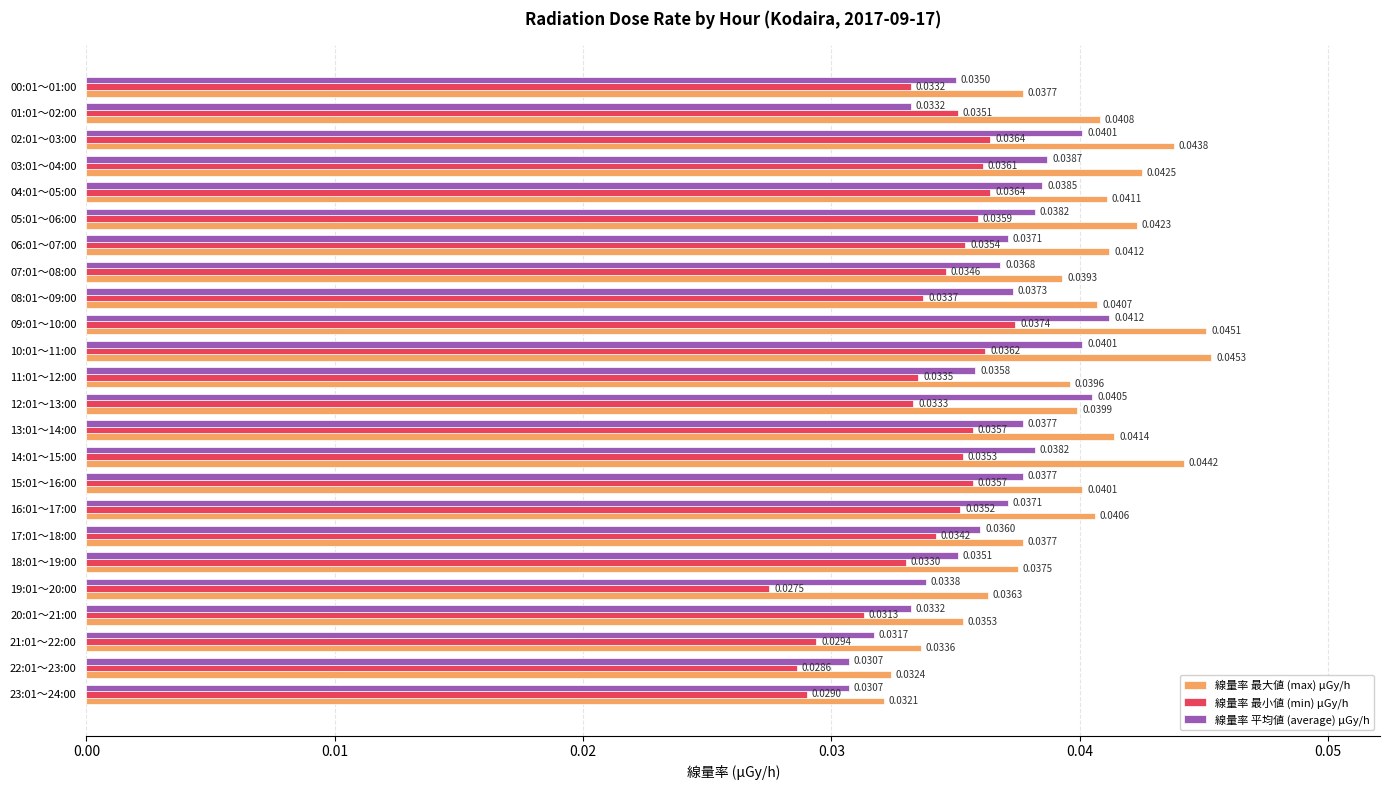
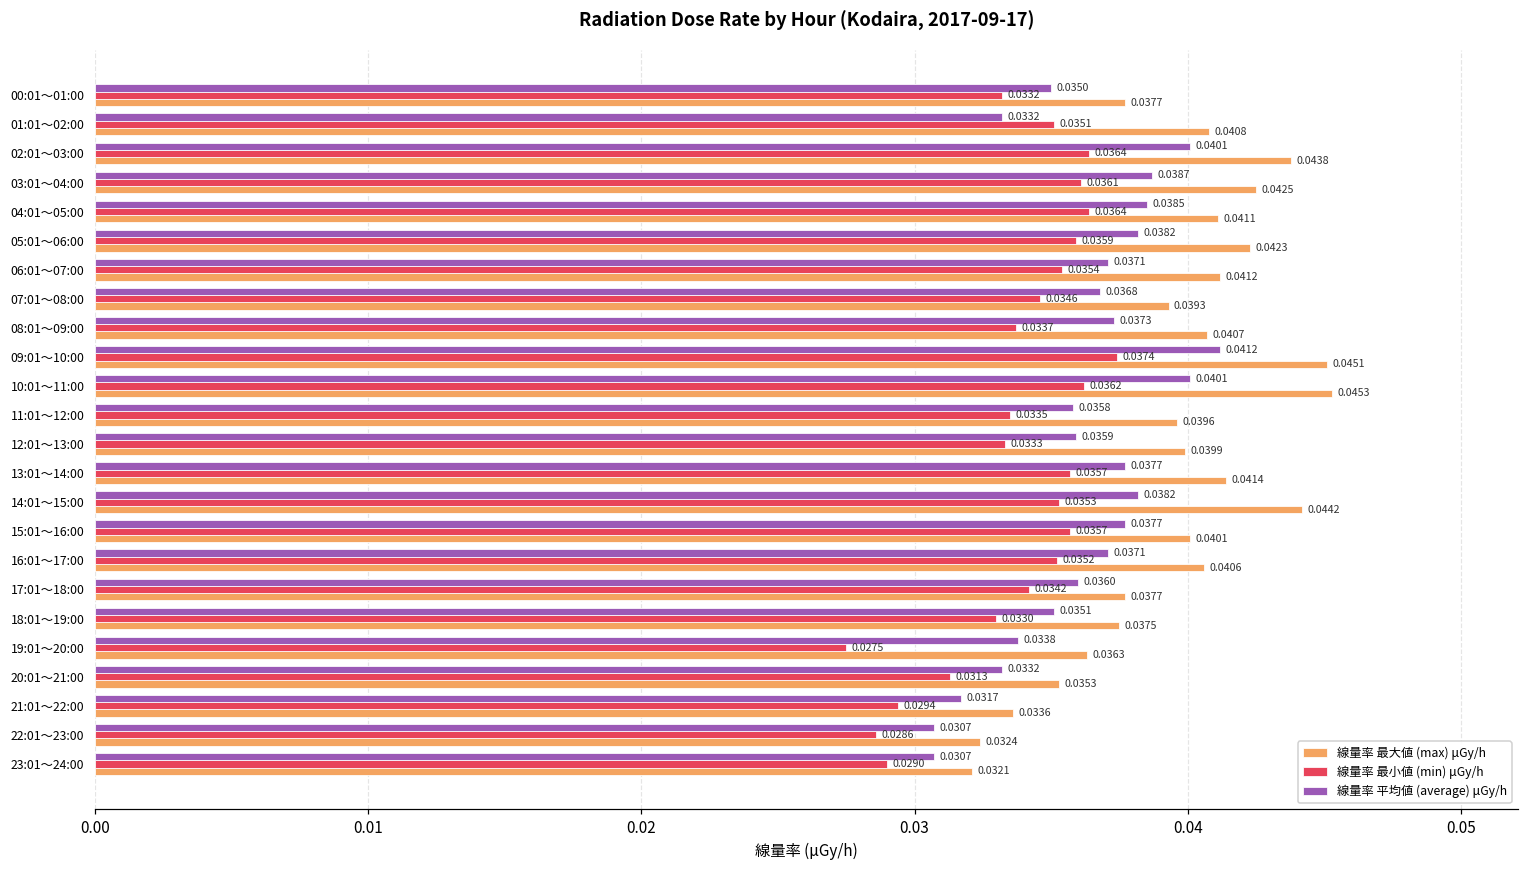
  {
    "線量率 最大値 (max) μGy/h": {
      "00:01～01:00": 0.0377,
      "01:01～02:00": 0.0408,
      "02:01～03:00": 0.0438,
      "03:01～04:00": 0.0425,
      "04:01～05:00": 0.0411,
      "05:01～06:00": 0.0423,
      "06:01～07:00": 0.0412,
      "07:01～08:00": 0.0393,
      "08:01～09:00": 0.0407,
      "09:01～10:00": 0.0451,
      "10:01～11:00": 0.0453,
      "11:01～12:00": 0.0396,
      "12:01～13:00": 0.0399,
      "13:01～14:00": 0.0414,
      "14:01～15:00": 0.0442,
      "15:01～16:00": 0.0401,
      "16:01～17:00": 0.0406,
      "17:01～18:00": 0.0377,
      "18:01～19:00": 0.0375,
      "19:01～20:00": 0.0363,
      "20:01～21:00": 0.0353,
      "21:01～22:00": 0.0336,
      "22:01～23:00": 0.0324,
      "23:01～24:00": 0.0321
    },
    "線量率 最小値 (min) μGy/h": {
      "00:01～01:00": 0.0332,
      "01:01～02:00": 0.0351,
      "02:01～03:00": 0.0364,
      "03:01～04:00": 0.0361,
      "04:01～05:00": 0.0364,
      "05:01～06:00": 0.0359,
      "06:01～07:00": 0.0354,
      "07:01～08:00": 0.0346,
      "08:01～09:00": 0.0337,
      "09:01～10:00": 0.0374,
      "10:01～11:00": 0.0362,
      "11:01～12:00": 0.0335,
      "12:01～13:00": 0.0333,
      "13:01～14:00": 0.0357,
      "14:01～15:00": 0.0353,
      "15:01～16:00": 0.0357,
      "16:01～17:00": 0.0352,
      "17:01～18:00": 0.0342,
      "18:01～19:00": 0.0330,
      "19:01～20:00": 0.0275,
      "20:01～21:00": 0.0313,
      "21:01～22:00": 0.0294,
      "22:01～23:00": 0.0286,
      "23:01～24:00": 0.0290
    },
    "線量率 平均値 (average) μGy/h": {
      "00:01～01:00": 0.0350,
      "01:01～02:00": 0.0332,
      "02:01～03:00": 0.0401,
      "03:01～04:00": 0.0387,
      "04:01～05:00": 0.0385,
      "05:01～06:00": 0.0382,
      "06:01～07:00": 0.0371,
      "07:01～08:00": 0.0368,
      "08:01～09:00": 0.0373,
      "09:01～10:00": 0.0412,
      "10:01～11:00": 0.0401,
      "11:01～12:00": 0.0358,
-     "12:01～13:00": 0.0405,
+     "12:01～13:00": 0.0359,
      "13:01～14:00": 0.0377,
      "14:01～15:00": 0.0382,
      "15:01～16:00": 0.0377,
      "16:01～17:00": 0.0371,
      "17:01～18:00": 0.0360,
      "18:01～19:00": 0.0351,
      "19:01～20:00": 0.0338,
      "20:01～21:00": 0.0332,
      "21:01～22:00": 0.0317,
      "22:01～23:00": 0.0307,
      "23:01～24:00": 0.0307
    }
  }
